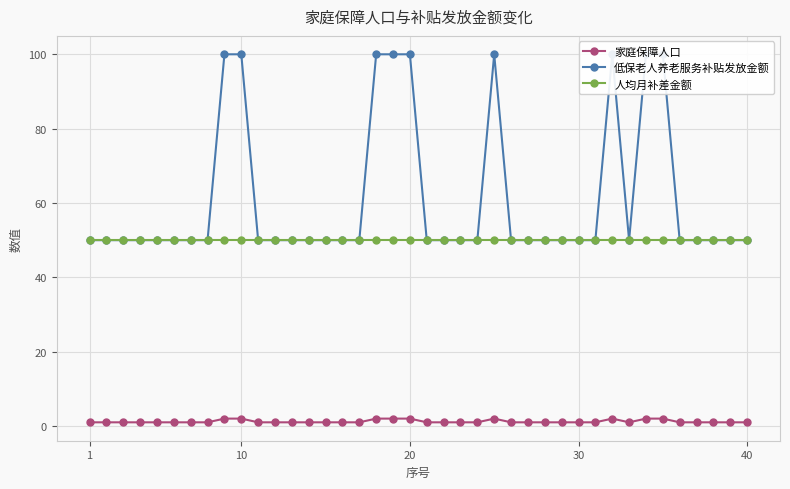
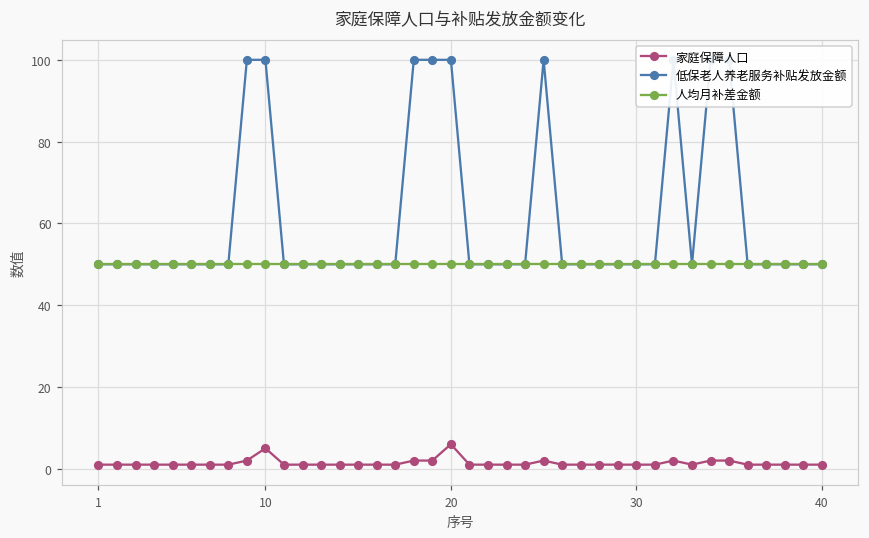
  {
    "家庭保障人口": {
      "1": 1,
-     "10": 2,
-     "20": 2,
+     "10": 5,
+     "20": 6,
      "30": 1,
      "40": 1
    },
    "低保老人养老服务补贴发放金额": {
      "10": 100,
      "20": 100
    },
    "人均月补差金额": {
      "10": 50,
      "20": 50
    }
  }
